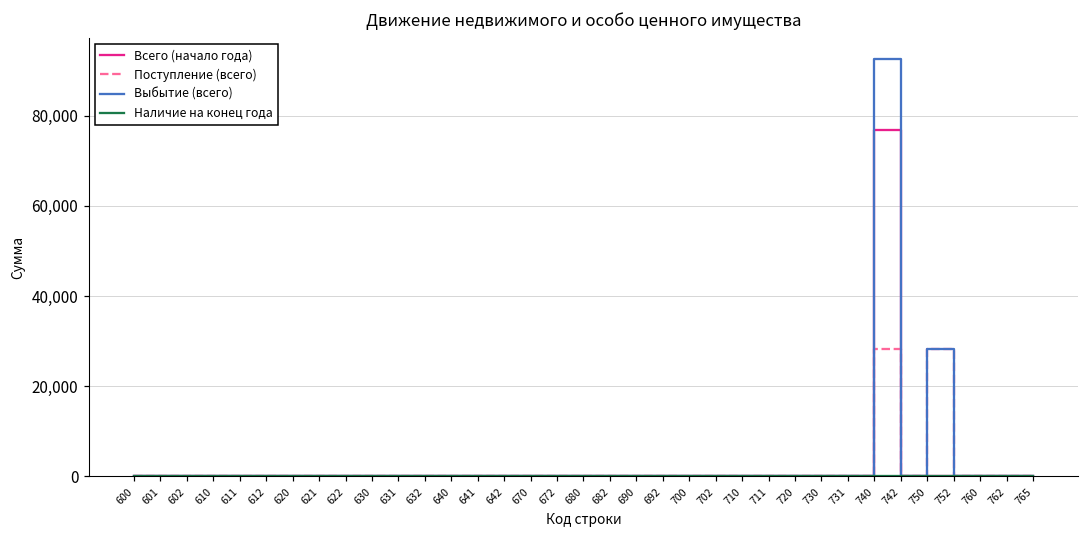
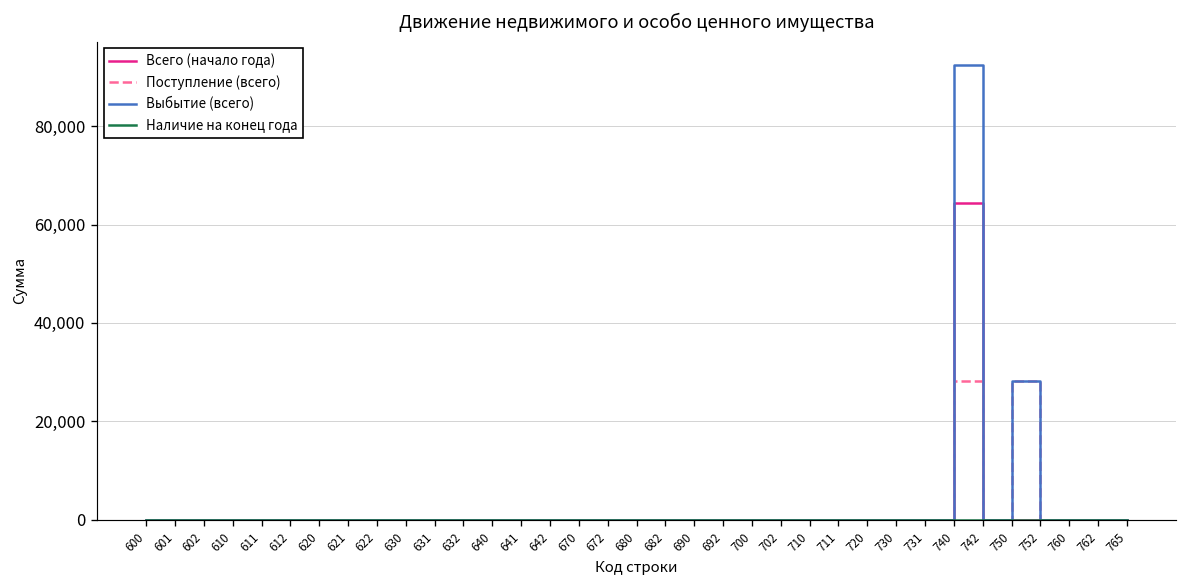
  {
    "Всего (начало года)": {
-     "740": "77,000"
+     "740": "64,000"
    },
    "Поступление (всего)": {
      "740": "28,000"
    },
    "Выбытие (всего)": {
      "740": "93,000"
    },
    "Наличие на конец года": {
      "740": "0"
    }
  }
